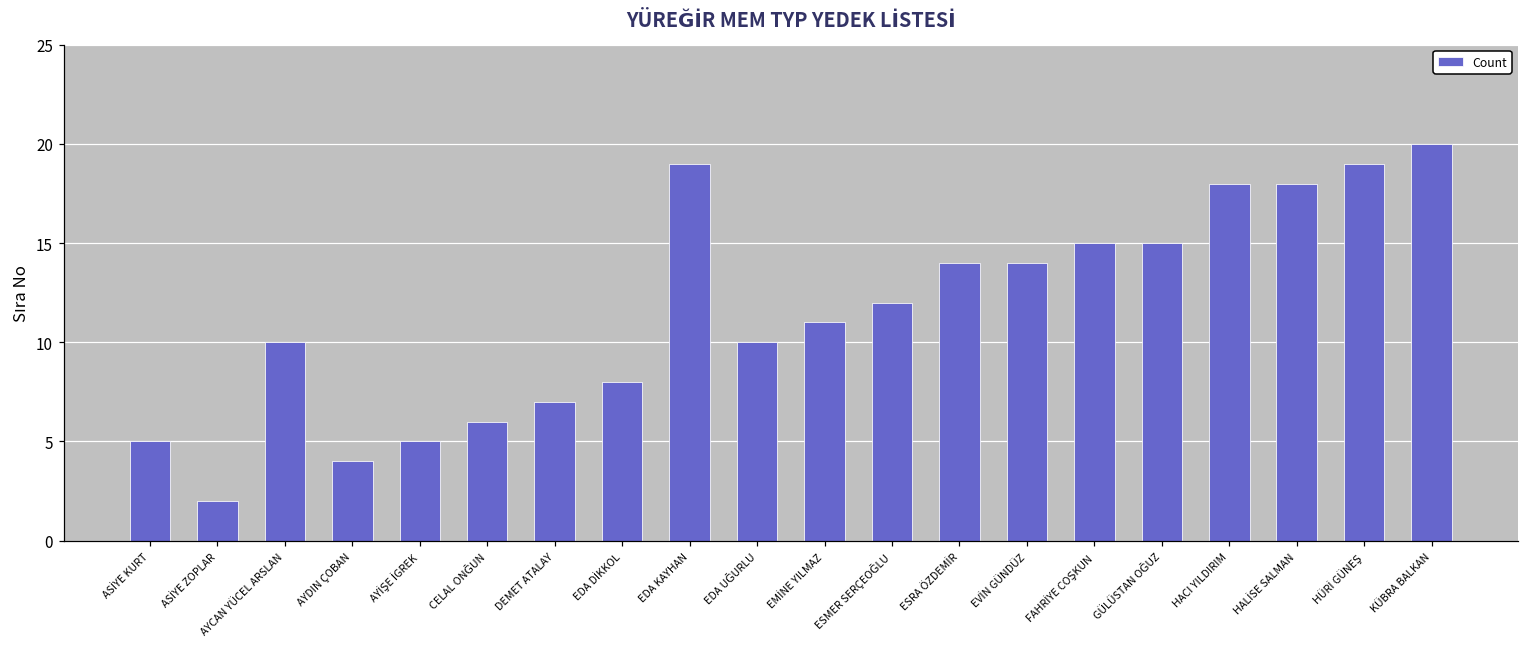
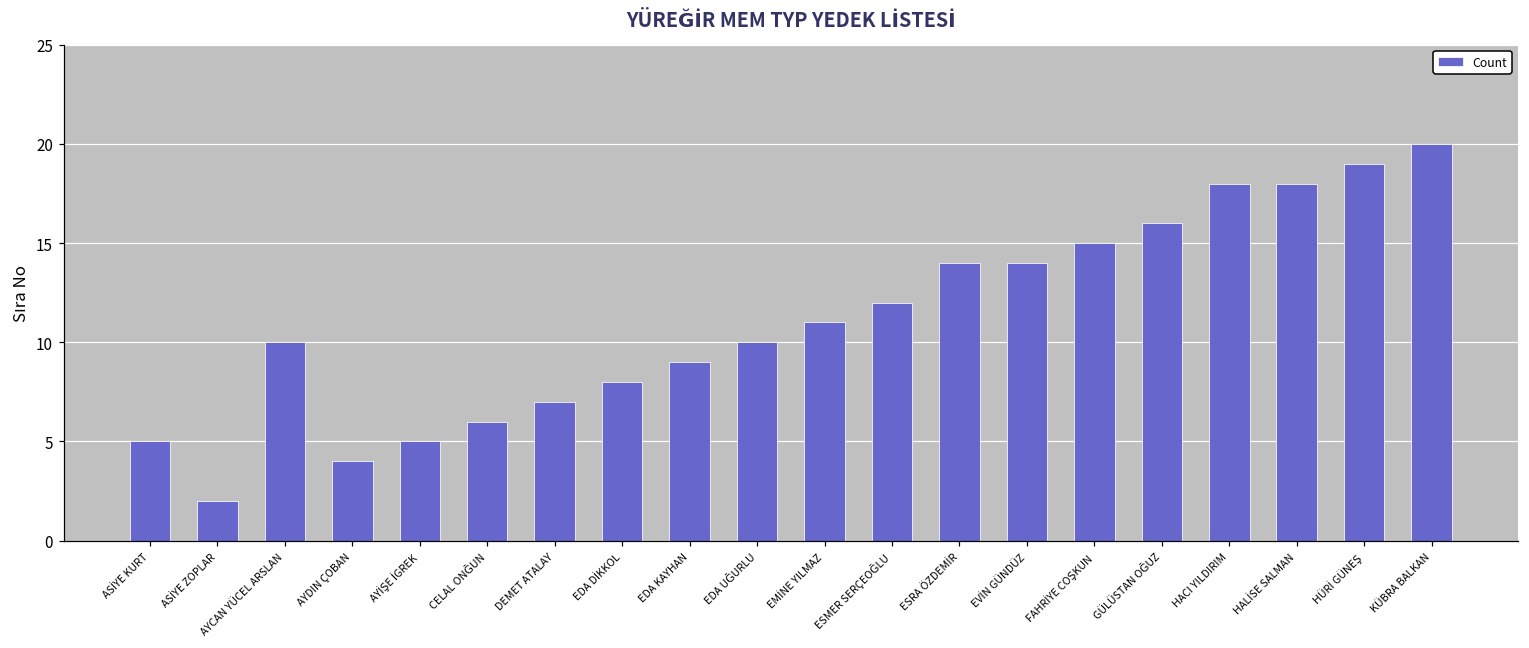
  {
    "ASİYE KURT": 5,
    "ASİYE ZOPLAR": 2,
    "AYCAN YÜCEL ARSLAN": 10,
    "AYDIN ÇOBAN": 4,
    "AYİŞE İGREK": 5,
    "CELAL ONĞUN": 6,
    "DEMET ATALAY": 7,
    "EDA DİKKOL": 8,
-   "EDA KAYHAN": 19,
+   "EDA KAYHAN": 9,
    "EDA UĞURLU": 10,
    "EMİNE YILMAZ": 11,
    "ESMER SERÇEOĞLU": 12,
    "ESRA ÖZDEMİR": 14,
    "EVİN GÜNDÜZ": 14,
    "FAHRİYE COŞKUN": 15,
-   "GÜLÜSTAN OĞUZ": 15,
+   "GÜLÜSTAN OĞUZ": 16,
    "HACI YILDIRIM": 18,
    "HALİSE SALMAN": 18,
    "HÜRİ GÜNEŞ": 19,
    "KÜBRA BALKAN": 20
  }
